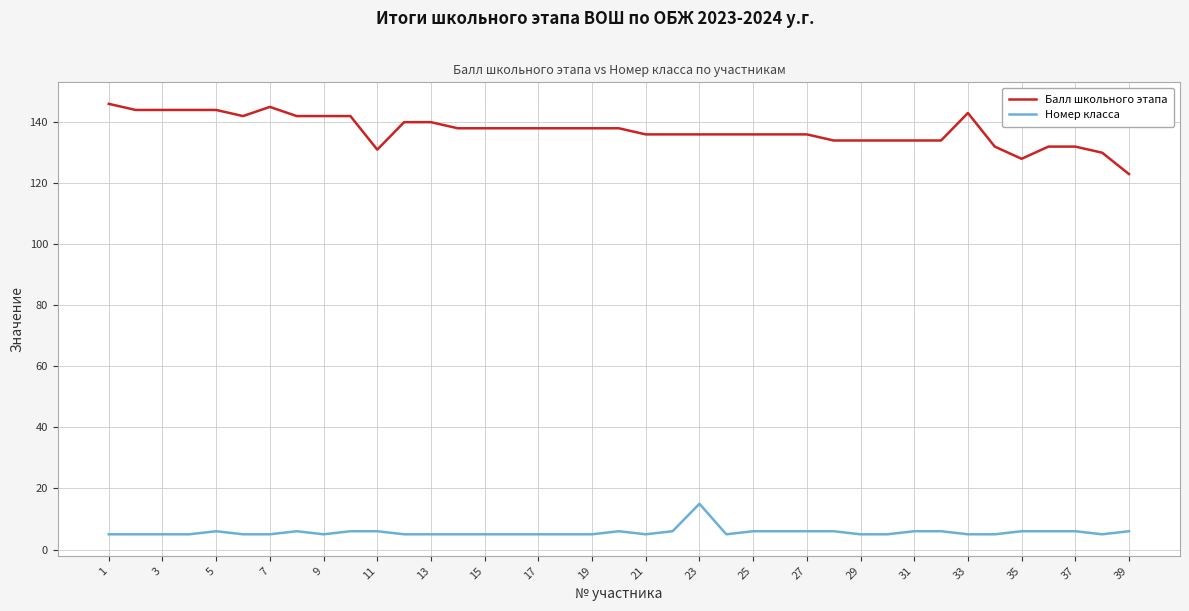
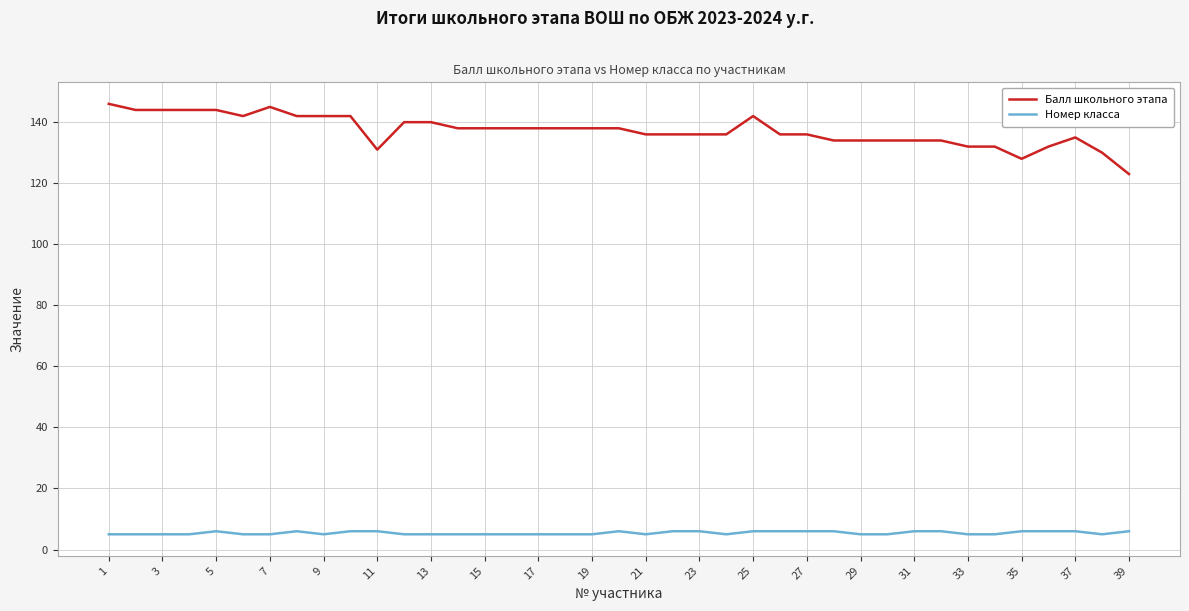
  {
    "Балл школьного этапа": {
      "1": 146,
      "3": 144,
      "5": 144,
      "7": 145,
      "9": 142,
      "11": 131,
      "13": 140,
      "15": 138,
      "17": 138,
      "19": 138,
      "21": 136,
      "23": 136,
-     "25": 136,
+     "25": 142,
      "27": 136,
      "29": 134,
      "31": 134,
-     "33": 143,
+     "33": 132,
      "35": 128,
-     "37": 132,
+     "37": 135,
      "39": 123
    },
    "Номер класса": {
      "1": 5,
      "3": 5,
      "5": 6,
      "7": 5,
      "9": 5,
      "11": 6,
      "13": 5,
      "15": 5,
      "17": 5,
      "19": 5,
      "21": 5,
-     "23": 15,
+     "23": 6,
      "25": 6,
      "27": 6,
      "29": 5,
      "31": 6,
      "33": 5,
      "35": 6,
      "37": 6,
      "39": 6
    }
  }
